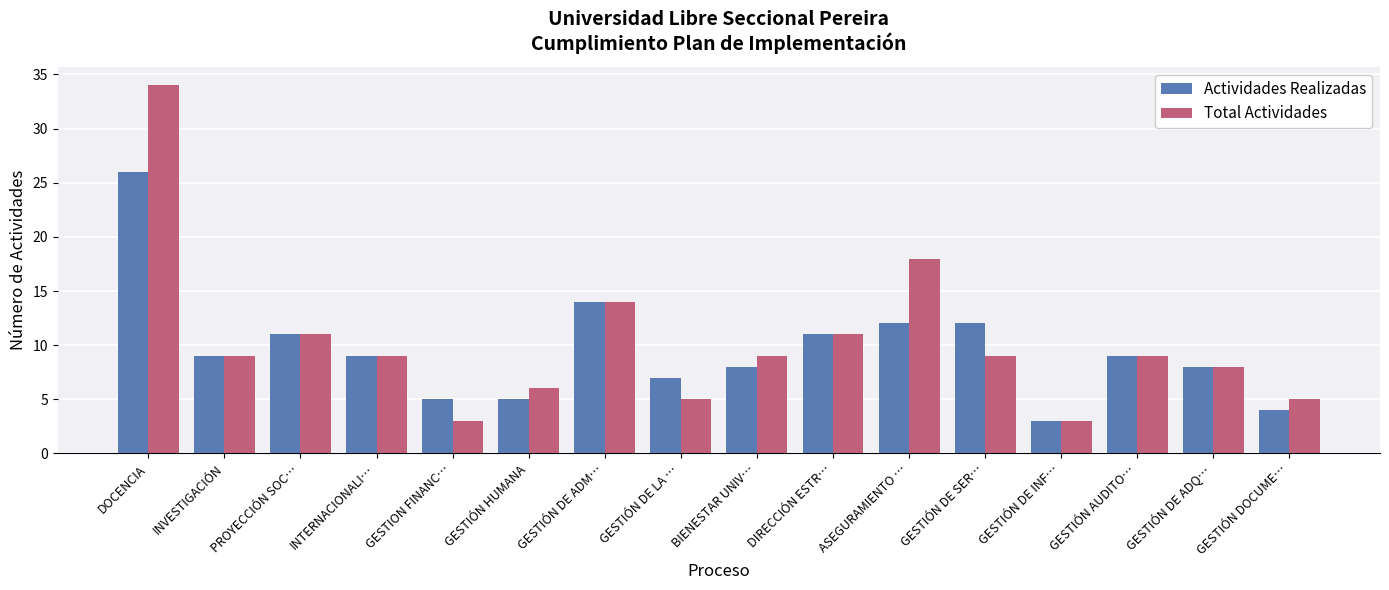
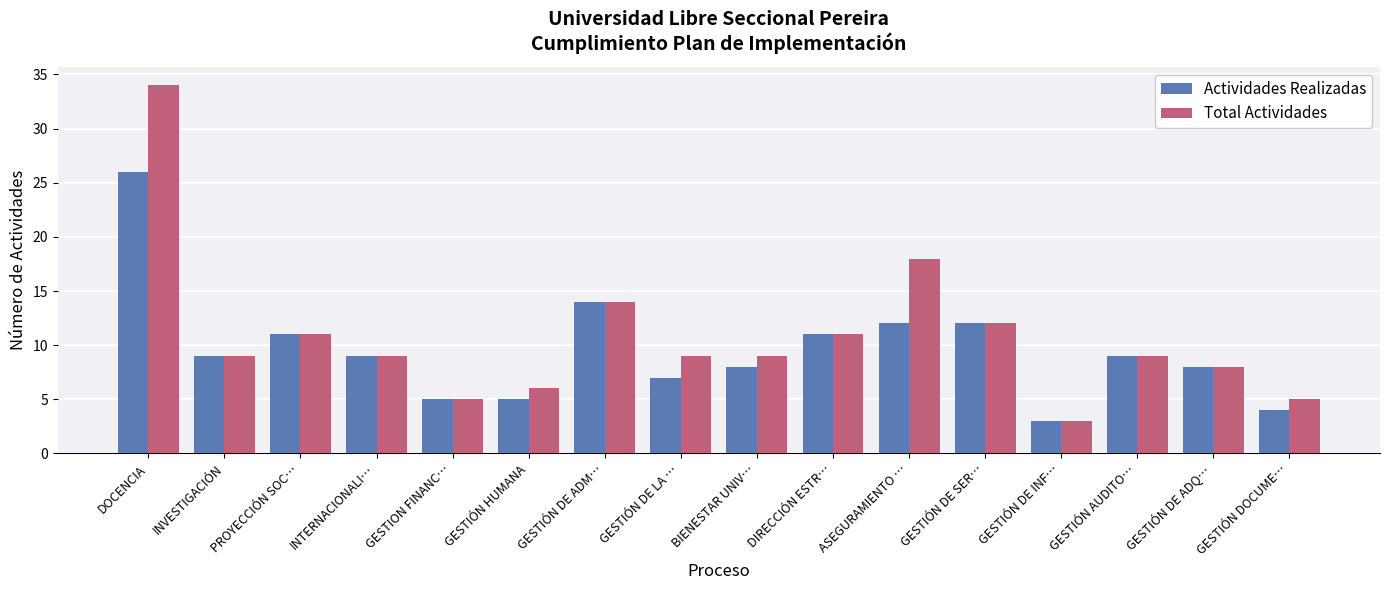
  {
    "Actividades Realizadas": {
      "DOCENCIA": 26,
      "INVESTIGACIÓN": 9,
      "PROYECCIÓN SOC…": 11,
      "INTERNACIONALI…": 9,
      "GESTION FINANC…": 5,
      "GESTIÓN HUMANA": 5,
      "GESTIÓN DE ADM…": 14,
      "GESTIÓN DE LA …": 7,
      "BIENESTAR UNIV…": 8,
      "DIRECCIÓN ESTR…": 11,
      "ASEGURAMIENTO …": 12,
      "GESTIÓN DE SER…": 12,
      "GESTIÓN DE INF…": 3,
      "GESTIÓN AUDITO…": 9,
      "GESTIÓN DE ADQ…": 8,
      "GESTIÓN DOCUME…": 4
    },
    "Total Actividades": {
      "DOCENCIA": 34,
      "INVESTIGACIÓN": 9,
      "PROYECCIÓN SOC…": 11,
      "INTERNACIONALI…": 9,
-     "GESTION FINANC…": 3,
+     "GESTION FINANC…": 5,
      "GESTIÓN HUMANA": 6,
      "GESTIÓN DE ADM…": 14,
-     "GESTIÓN DE LA …": 5,
+     "GESTIÓN DE LA …": 9,
      "BIENESTAR UNIV…": 9,
      "DIRECCIÓN ESTR…": 11,
      "ASEGURAMIENTO …": 18,
-     "GESTIÓN DE SER…": 9,
+     "GESTIÓN DE SER…": 12,
      "GESTIÓN DE INF…": 3,
      "GESTIÓN AUDITO…": 9,
      "GESTIÓN DE ADQ…": 8,
      "GESTIÓN DOCUME…": 5
    }
  }
